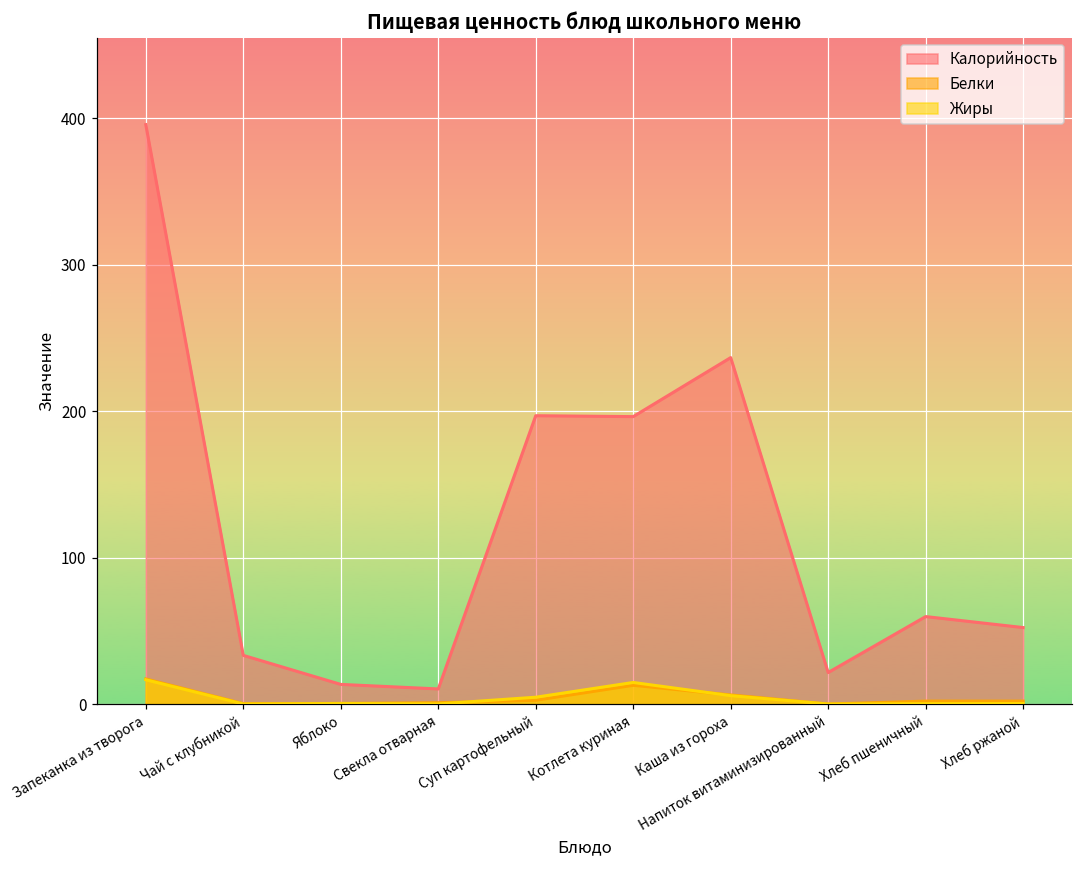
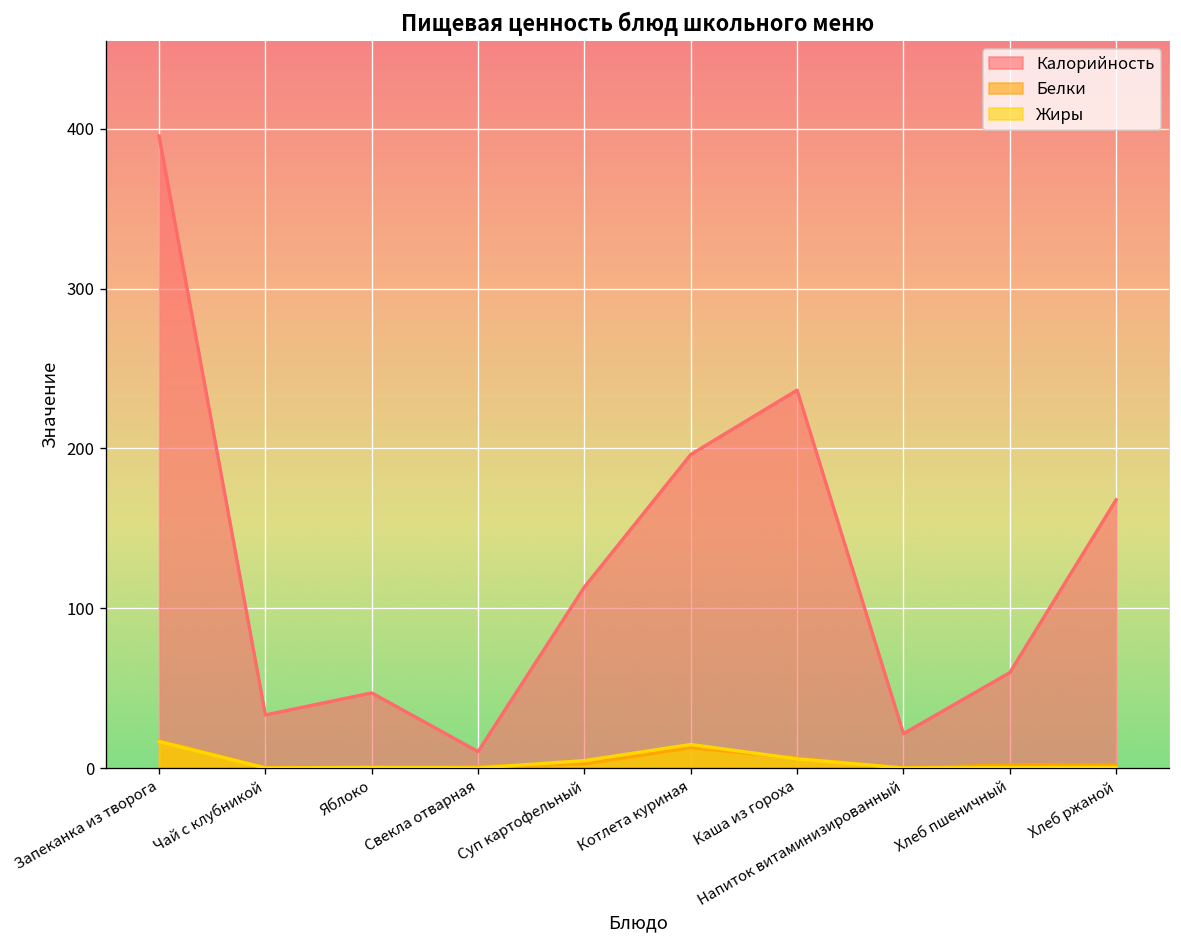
  {
    "Калорийность": {
      "Запеканка из творога": 396,
      "Чай с клубникой": 33,
-     "Яблоко": 13,
+     "Яблоко": 47,
      "Свекла отварная": 10,
-     "Суп картофельный": 197,
+     "Суп картофельный": 113,
      "Котлета куриная": 196,
      "Каша из гороха": 236,
      "Напиток витаминизированный": 22,
      "Хлеб пшеничный": 60,
-     "Хлеб ржаной": 52
+     "Хлеб ржаной": 168
    }
  }
